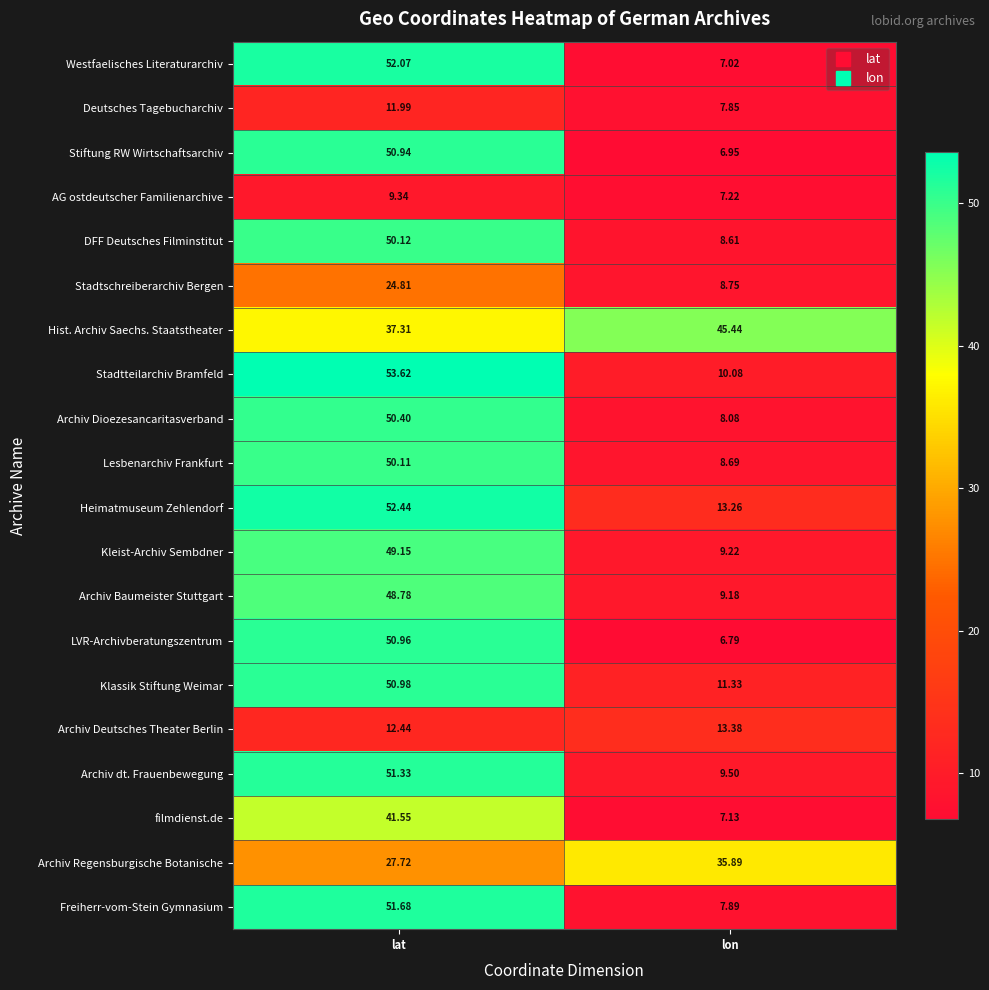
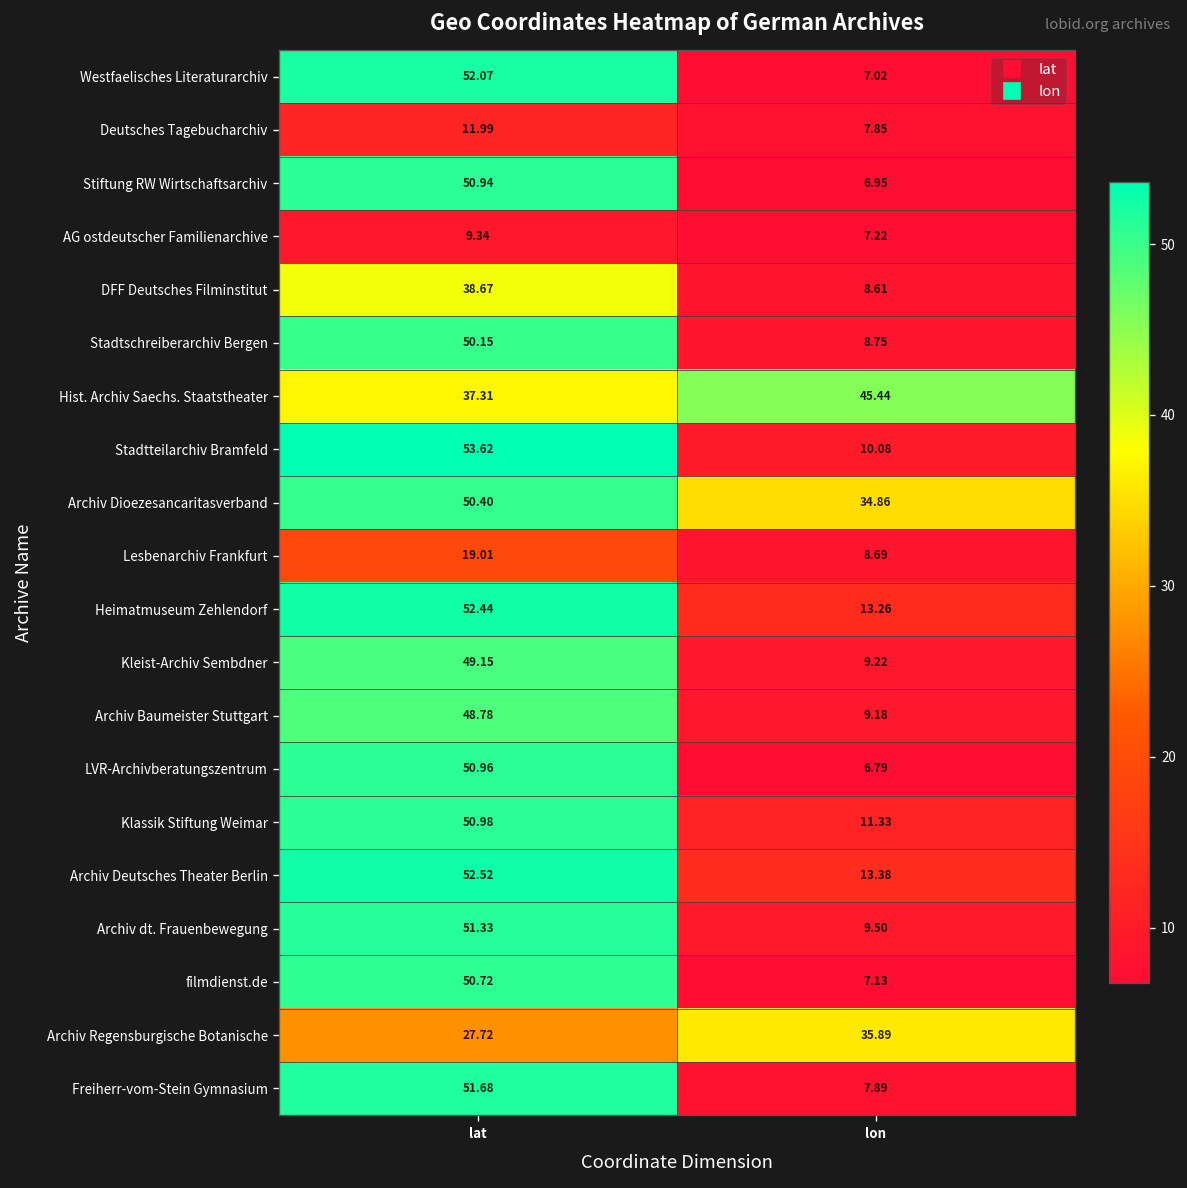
  {
    "Westfaelisches Literaturarchiv": {
      "lat": 52.07,
      "lon": 7.02
    },
    "Deutsches Tagebucharchiv": {
      "lat": 11.99,
      "lon": 7.85
    },
    "Stiftung RW Wirtschaftsarchiv": {
      "lat": 50.94,
      "lon": 6.95
    },
    "AG ostdeutscher Familienarchive": {
      "lat": 9.34,
      "lon": 7.22
    },
    "DFF Deutsches Filminstitut": {
-     "lat": 50.12,
+     "lat": 38.67,
      "lon": 8.61
    },
    "Stadtschreiberarchiv Bergen": {
-     "lat": 24.81,
+     "lat": 50.15,
      "lon": 8.75
    },
    "Hist. Archiv Saechs. Staatstheater": {
      "lat": 37.31,
      "lon": 45.44
    },
    "Stadtteilarchiv Bramfeld": {
      "lat": 53.62,
      "lon": 10.08
    },
    "Archiv Dioezesancaritasverband": {
      "lat": 50.40,
-     "lon": 8.08
+     "lon": 34.86
    },
    "Lesbenarchiv Frankfurt": {
-     "lat": 50.11,
+     "lat": 19.01,
      "lon": 8.69
    },
    "Heimatmuseum Zehlendorf": {
      "lat": 52.44,
      "lon": 13.26
    },
    "Kleist-Archiv Sembdner": {
      "lat": 49.15,
      "lon": 9.22
    },
    "Archiv Baumeister Stuttgart": {
      "lat": 48.78,
      "lon": 9.18
    },
    "LVR-Archivberatungszentrum": {
      "lat": 50.96,
      "lon": 6.79
    },
    "Klassik Stiftung Weimar": {
      "lat": 50.98,
      "lon": 11.33
    },
    "Archiv Deutsches Theater Berlin": {
-     "lat": 12.44,
+     "lat": 52.52,
      "lon": 13.38
    },
    "Archiv dt. Frauenbewegung": {
      "lat": 51.33,
      "lon": 9.50
    },
    "filmdienst.de": {
-     "lat": 41.55,
+     "lat": 50.72,
      "lon": 7.13
    },
    "Archiv Regensburgische Botanische": {
      "lat": 27.72,
      "lon": 35.89
    },
    "Freiherr-vom-Stein Gymnasium": {
      "lat": 51.68,
      "lon": 7.89
    }
  }
